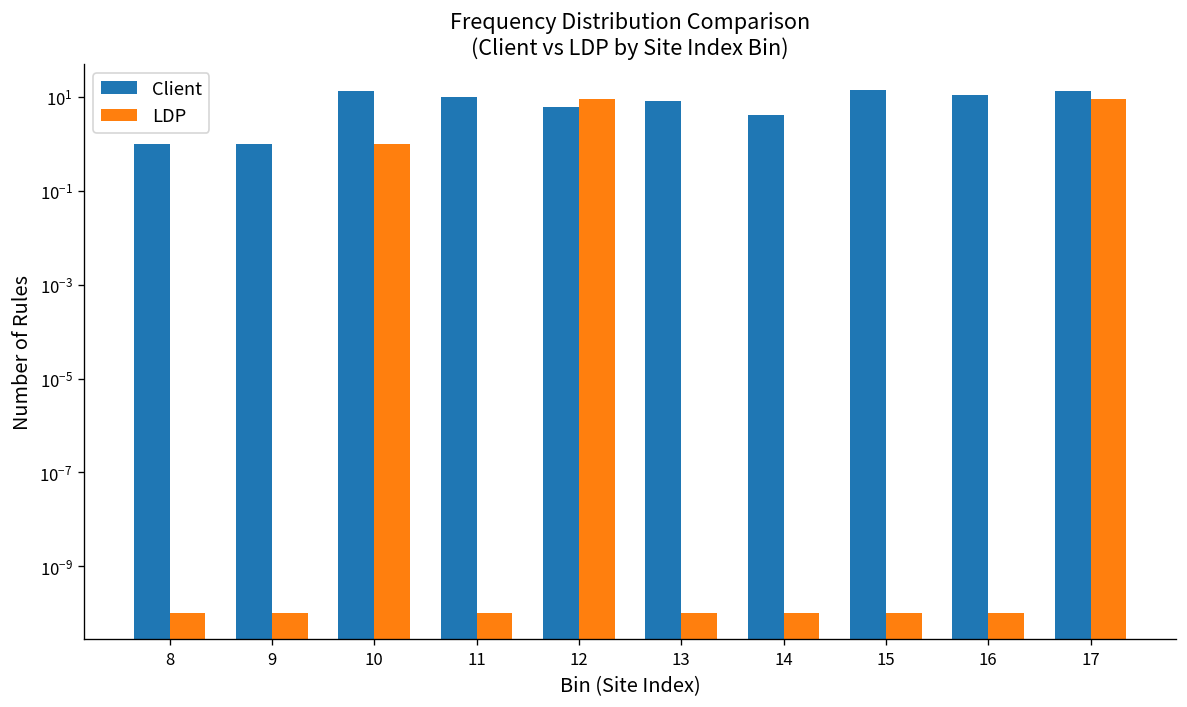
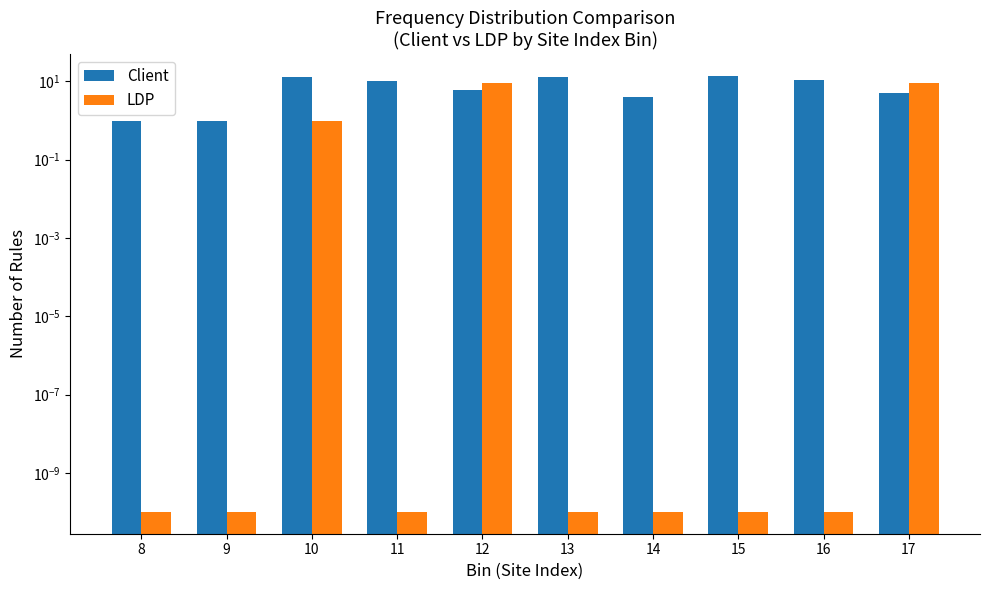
  {
    "Client": {
      "8": 1,
      "9": 1,
      "10": 13,
      "11": 10,
      "12": 6,
-     "13": 8,
+     "13": 13,
      "14": 4,
      "15": 14,
      "16": 11,
-     "17": 13
+     "17": 5
    },
    "LDP": {
      "8": 0.00000000010,
      "9": 0.00000000010,
      "10": 1,
      "11": 0.00000000010,
      "12": 9,
      "13": 0.00000000010,
      "14": 0.00000000010,
      "15": 0.00000000010,
      "16": 0.00000000010,
      "17": 9
    }
  }
